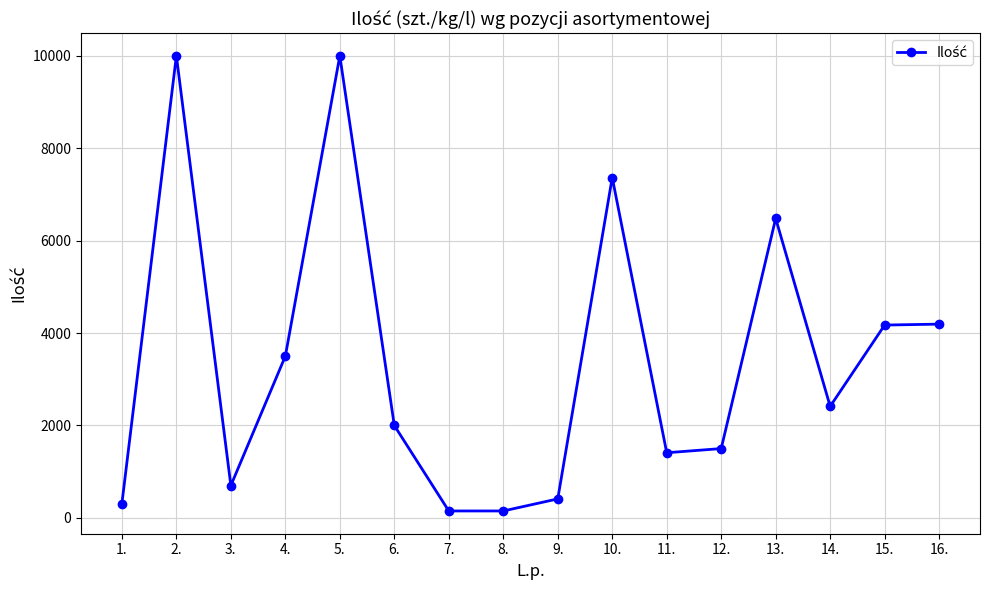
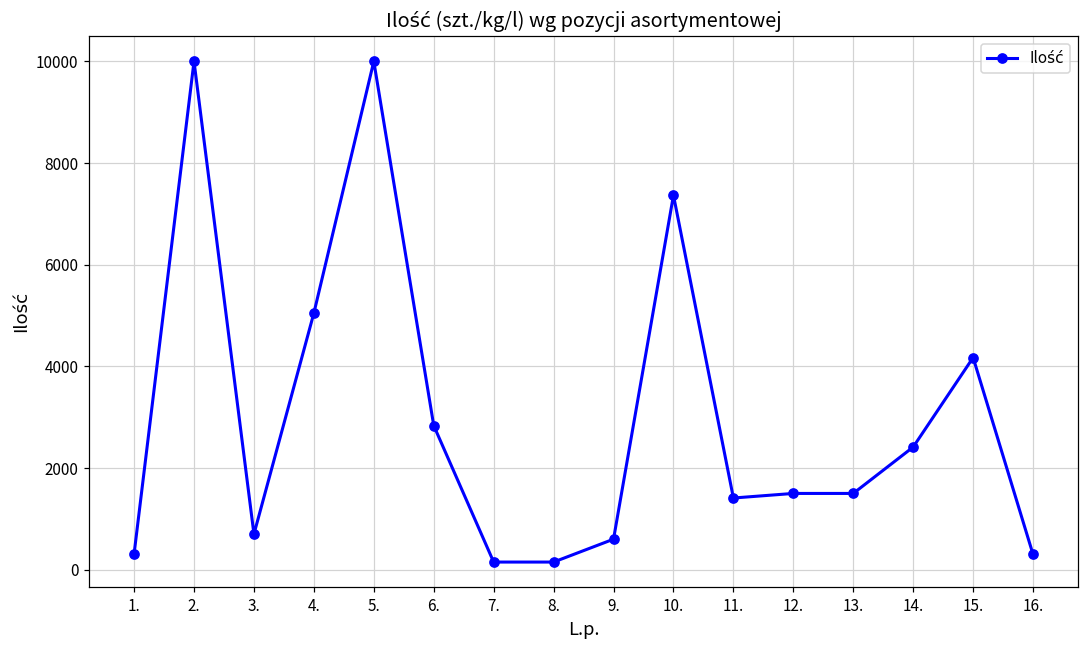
  {
    "1.": 300,
    "2.": 10000,
    "3.": 700,
-   "4.": 3500,
+   "4.": 5000,
    "5.": 10000,
-   "6.": 2000,
+   "6.": 2800,
    "7.": 200,
    "8.": 200,
-   "9.": 400,
+   "9.": 600,
    "10.": 7400,
    "11.": 1400,
    "12.": 1500,
-   "13.": 6500,
+   "13.": 1500,
    "14.": 2400,
    "15.": 4200,
-   "16.": 4200
+   "16.": 300
  }
